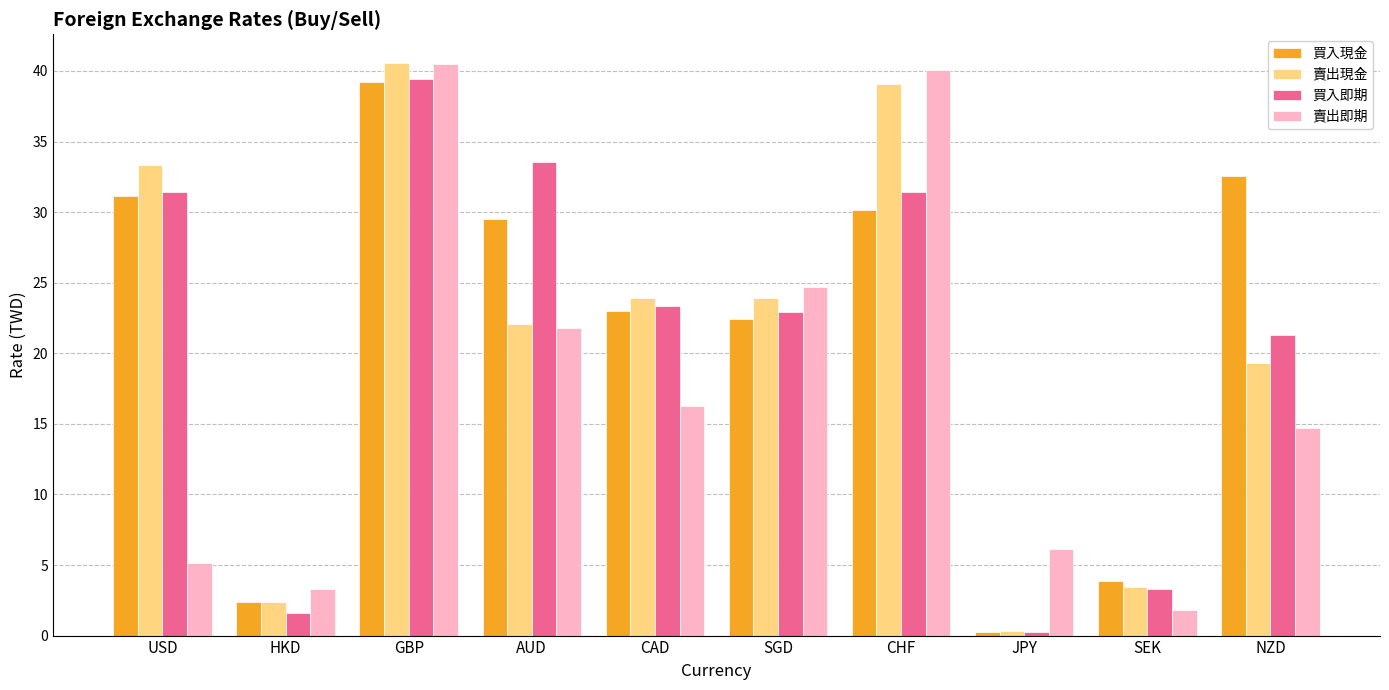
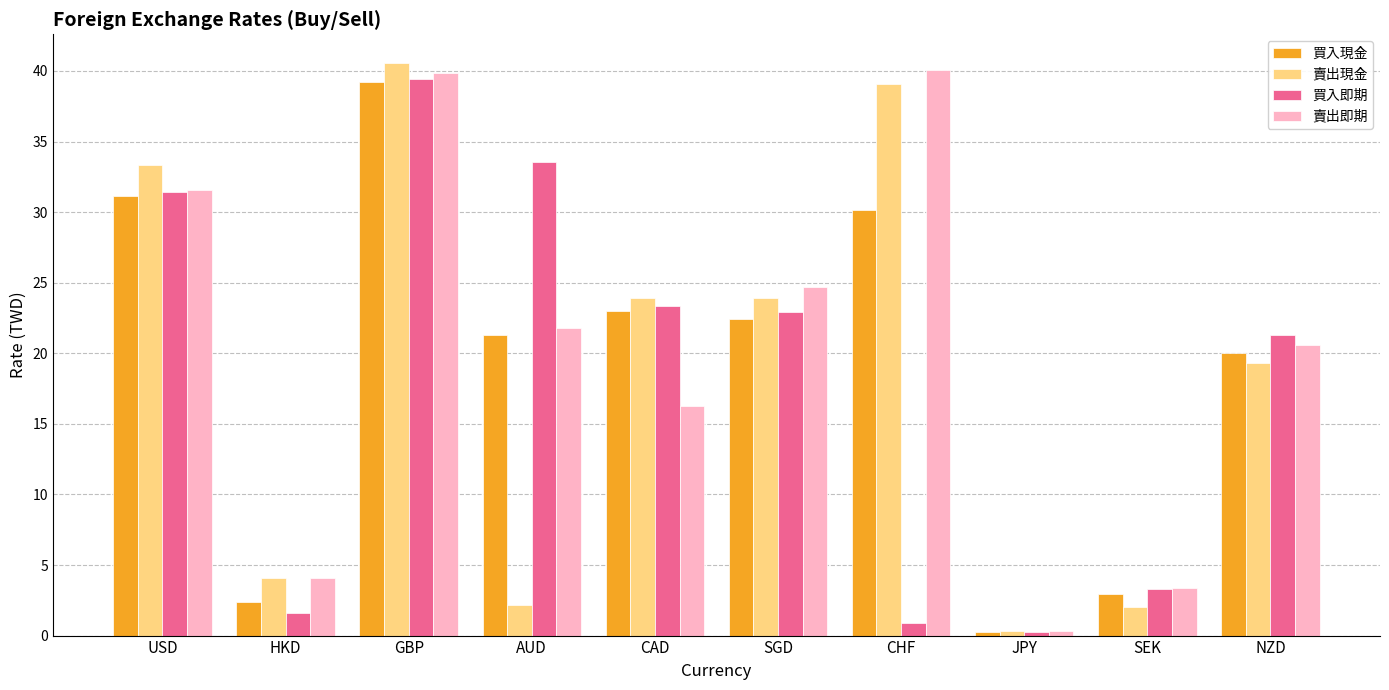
  {
    "買入現金": {
      "USD": 31.1,
      "HKD": 2.4,
      "GBP": 39.2,
-     "AUD": 29.5,
+     "AUD": 21.3,
      "CAD": 23.0,
      "SGD": 22.4,
      "CHF": 30.2,
      "JPY": 0.3,
-     "SEK": 3.9,
-     "NZD": 32.6
+     "SEK": 2.9,
+     "NZD": 20.0
    },
    "賣出現金": {
      "USD": 33.4,
-     "HKD": 2.4,
+     "HKD": 4.1,
      "GBP": 40.6,
-     "AUD": 22.1,
+     "AUD": 2.2,
      "CAD": 23.9,
      "SGD": 23.9,
      "CHF": 39.1,
      "JPY": 0.3,
-     "SEK": 3.5,
+     "SEK": 2.0,
      "NZD": 19.3
    },
    "買入即期": {
      "USD": 31.5,
      "HKD": 1.6,
      "GBP": 39.5,
      "AUD": 33.6,
      "CAD": 23.4,
      "SGD": 22.9,
-     "CHF": 31.4,
+     "CHF": 0.9,
      "JPY": 0.3,
      "SEK": 3.3,
      "NZD": 21.3
    },
    "賣出即期": {
-     "USD": 5.2,
-     "HKD": 3.3,
-     "GBP": 40.5,
+     "USD": 31.6,
+     "HKD": 4.1,
+     "GBP": 39.9,
      "AUD": 21.8,
      "CAD": 16.3,
      "SGD": 24.7,
      "CHF": 40.1,
-     "JPY": 6.1,
-     "SEK": 1.8,
-     "NZD": 14.7
+     "JPY": 0.3,
+     "SEK": 3.4,
+     "NZD": 20.6
    }
  }
